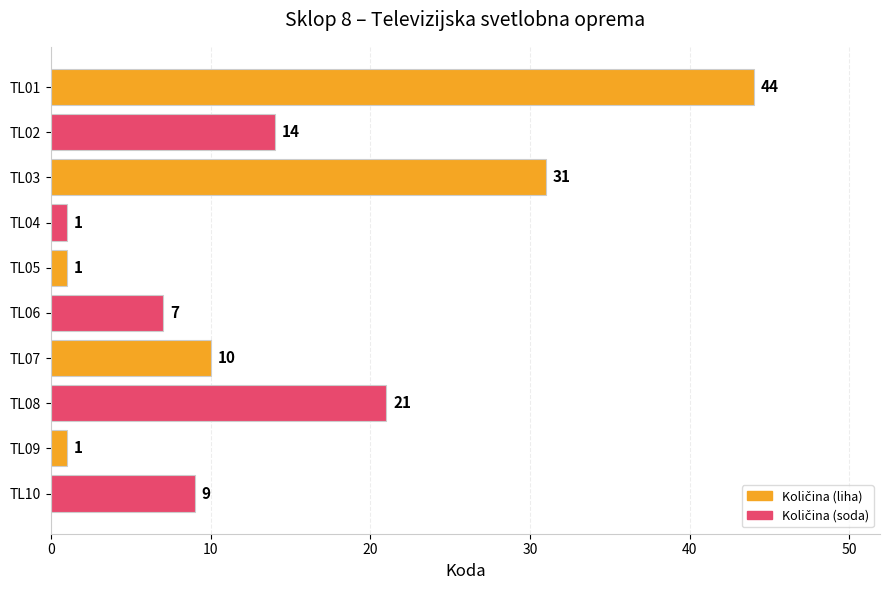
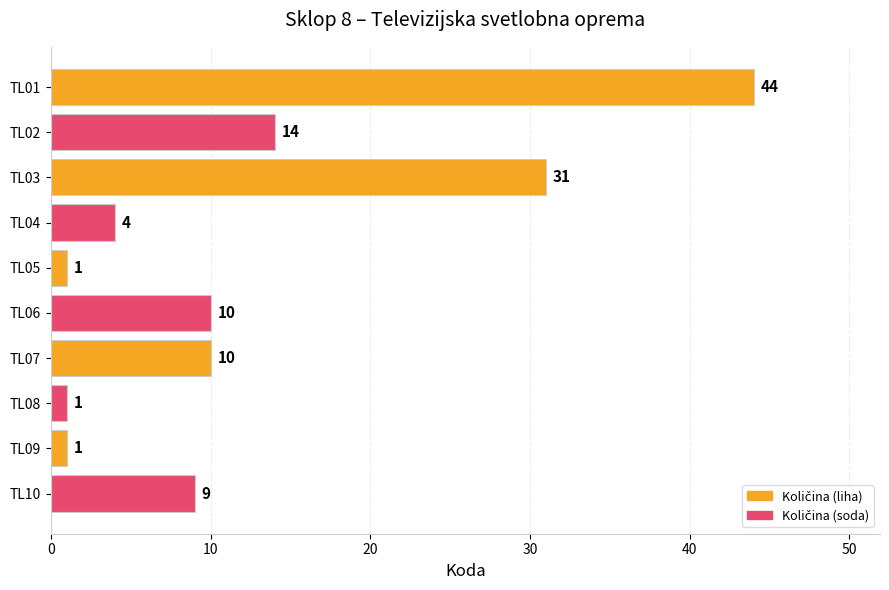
  {
    "TL01": 44,
    "TL02": 14,
    "TL03": 31,
-   "TL04": 1,
+   "TL04": 4,
    "TL05": 1,
-   "TL06": 7,
+   "TL06": 10,
    "TL07": 10,
-   "TL08": 21,
+   "TL08": 1,
    "TL09": 1,
    "TL10": 9
  }
